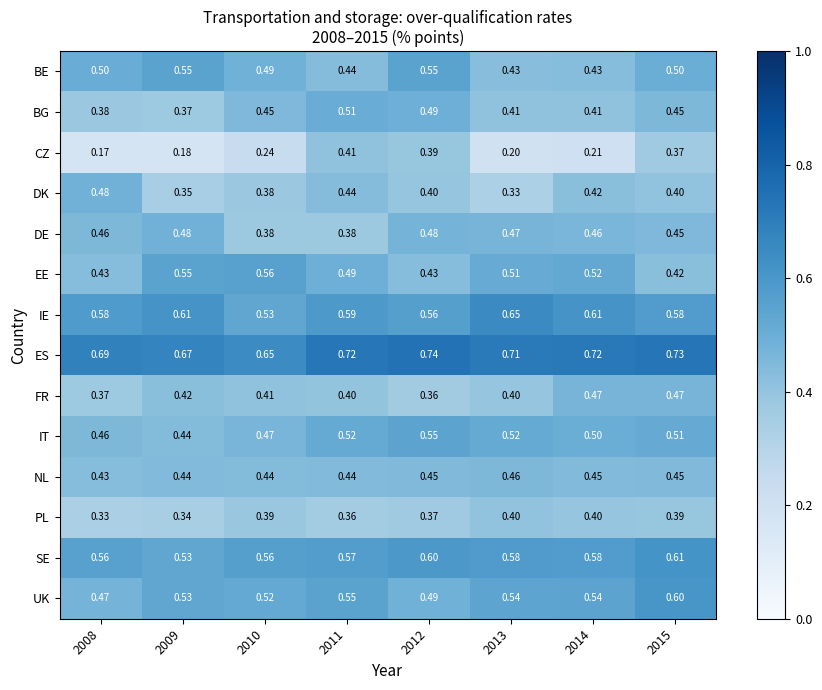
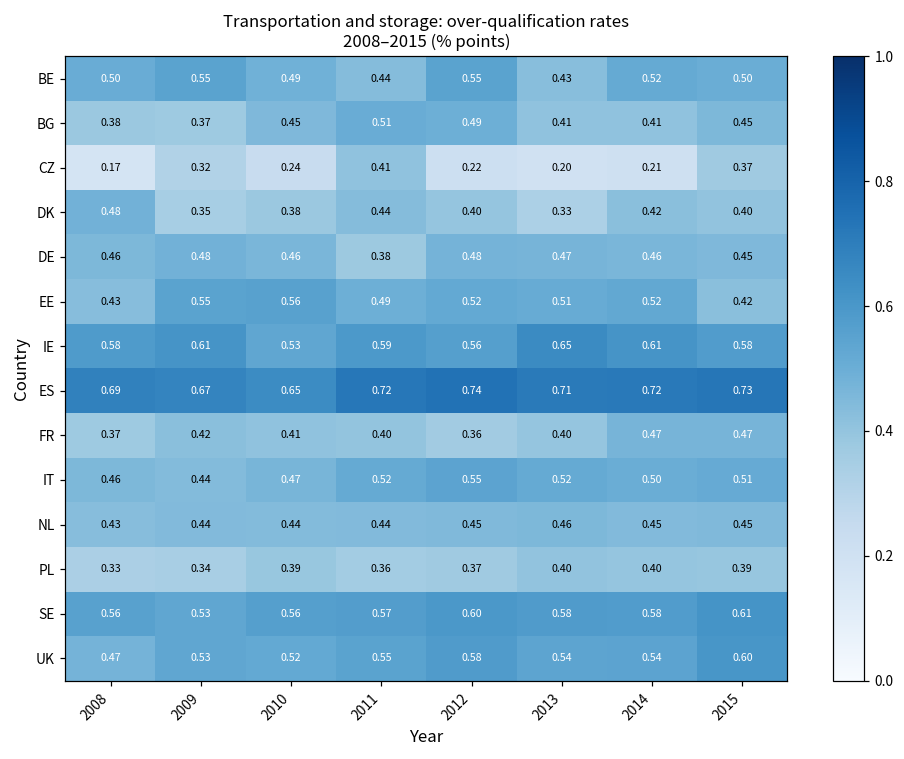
  {
    "BE": {
      "2008": 0.50,
      "2009": 0.55,
      "2010": 0.49,
      "2011": 0.44,
      "2012": 0.55,
      "2013": 0.43,
-     "2014": 0.43,
+     "2014": 0.52,
      "2015": 0.50
    },
    "BG": {
      "2008": 0.38,
      "2009": 0.37,
      "2010": 0.45,
      "2011": 0.51,
      "2012": 0.49,
      "2013": 0.41,
      "2014": 0.41,
      "2015": 0.45
    },
    "CZ": {
      "2008": 0.17,
-     "2009": 0.18,
+     "2009": 0.32,
      "2010": 0.24,
      "2011": 0.41,
-     "2012": 0.39,
+     "2012": 0.22,
      "2013": 0.20,
      "2014": 0.21,
      "2015": 0.37
    },
    "DK": {
      "2008": 0.48,
      "2009": 0.35,
      "2010": 0.38,
      "2011": 0.44,
      "2012": 0.40,
      "2013": 0.33,
      "2014": 0.42,
      "2015": 0.40
    },
    "DE": {
      "2008": 0.46,
      "2009": 0.48,
-     "2010": 0.38,
+     "2010": 0.46,
      "2011": 0.38,
      "2012": 0.48,
      "2013": 0.47,
      "2014": 0.46,
      "2015": 0.45
    },
    "EE": {
      "2008": 0.43,
      "2009": 0.55,
      "2010": 0.56,
      "2011": 0.49,
-     "2012": 0.43,
+     "2012": 0.52,
      "2013": 0.51,
      "2014": 0.52,
      "2015": 0.42
    },
    "IE": {
      "2008": 0.58,
      "2009": 0.61,
      "2010": 0.53,
      "2011": 0.59,
      "2012": 0.56,
      "2013": 0.65,
      "2014": 0.61,
      "2015": 0.58
    },
    "ES": {
      "2008": 0.69,
      "2009": 0.67,
      "2010": 0.65,
      "2011": 0.72,
      "2012": 0.74,
      "2013": 0.71,
      "2014": 0.72,
      "2015": 0.73
    },
    "FR": {
      "2008": 0.37,
      "2009": 0.42,
      "2010": 0.41,
      "2011": 0.40,
      "2012": 0.36,
      "2013": 0.40,
      "2014": 0.47,
      "2015": 0.47
    },
    "IT": {
      "2008": 0.46,
      "2009": 0.44,
      "2010": 0.47,
      "2011": 0.52,
      "2012": 0.55,
      "2013": 0.52,
      "2014": 0.50,
      "2015": 0.51
    },
    "NL": {
      "2008": 0.43,
      "2009": 0.44,
      "2010": 0.44,
      "2011": 0.44,
      "2012": 0.45,
      "2013": 0.46,
      "2014": 0.45,
      "2015": 0.45
    },
    "PL": {
      "2008": 0.33,
      "2009": 0.34,
      "2010": 0.39,
      "2011": 0.36,
      "2012": 0.37,
      "2013": 0.40,
      "2014": 0.40,
      "2015": 0.39
    },
    "SE": {
      "2008": 0.56,
      "2009": 0.53,
      "2010": 0.56,
      "2011": 0.57,
      "2012": 0.60,
      "2013": 0.58,
      "2014": 0.58,
      "2015": 0.61
    },
    "UK": {
      "2008": 0.47,
      "2009": 0.53,
      "2010": 0.52,
      "2011": 0.55,
-     "2012": 0.49,
+     "2012": 0.58,
      "2013": 0.54,
      "2014": 0.54,
      "2015": 0.60
    }
  }
